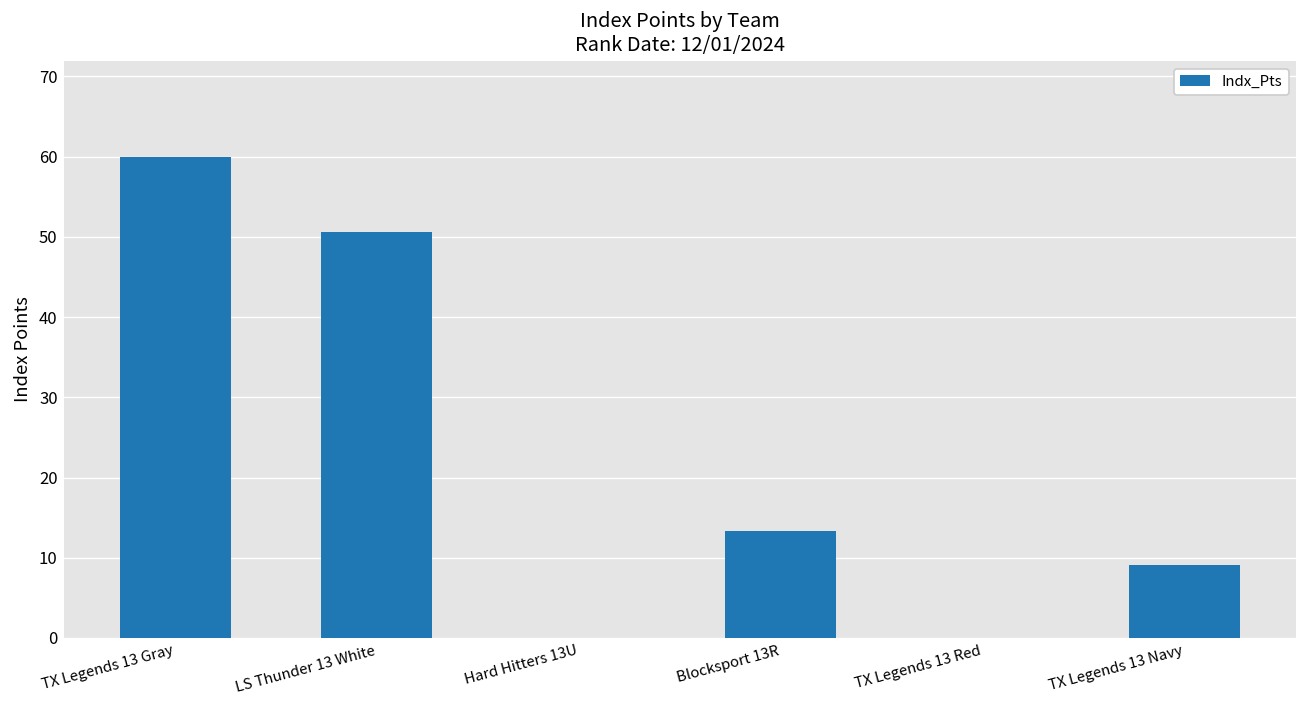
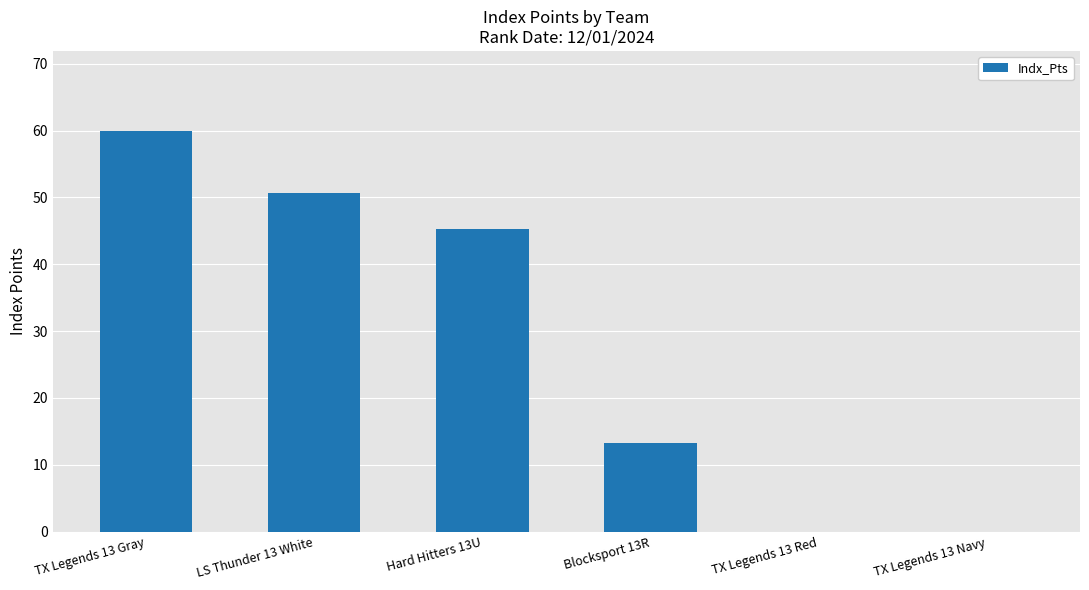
  {
    "TX Legends 13 Gray": 60,
    "LS Thunder 13 White": 51,
-   "Hard Hitters 13U": 0,
+   "Hard Hitters 13U": 45,
    "Blocksport 13R": 13,
    "TX Legends 13 Red": 0,
-   "TX Legends 13 Navy": 9
+   "TX Legends 13 Navy": 0
  }
